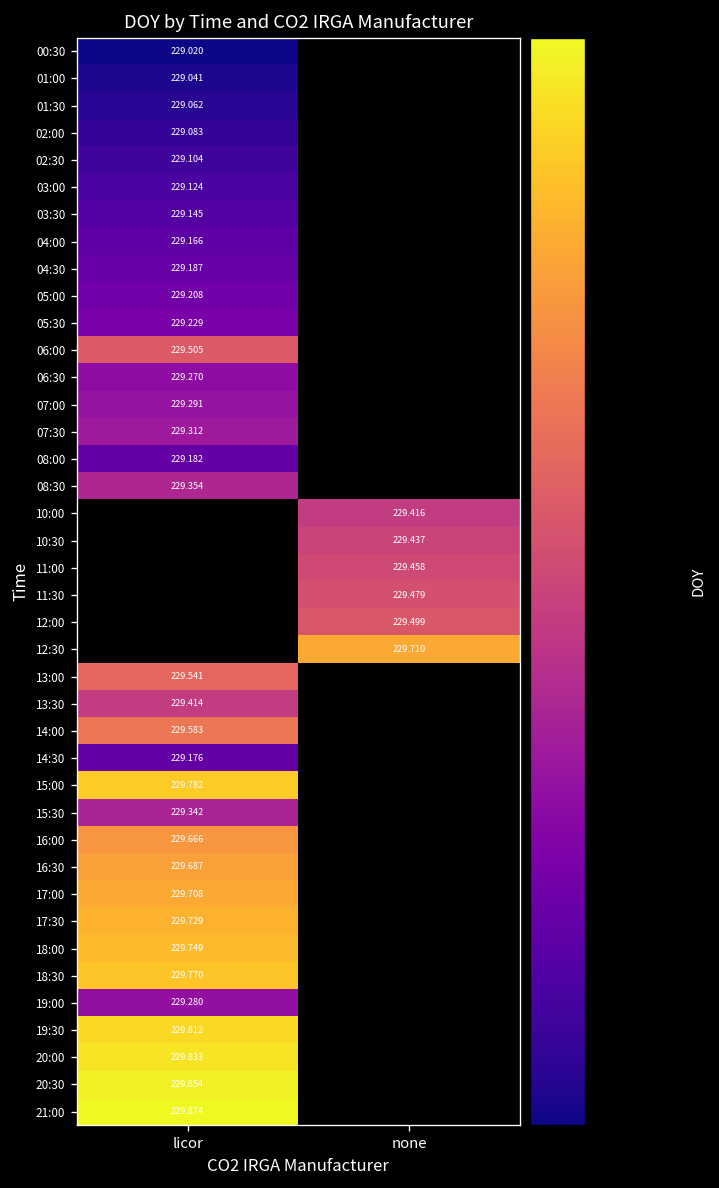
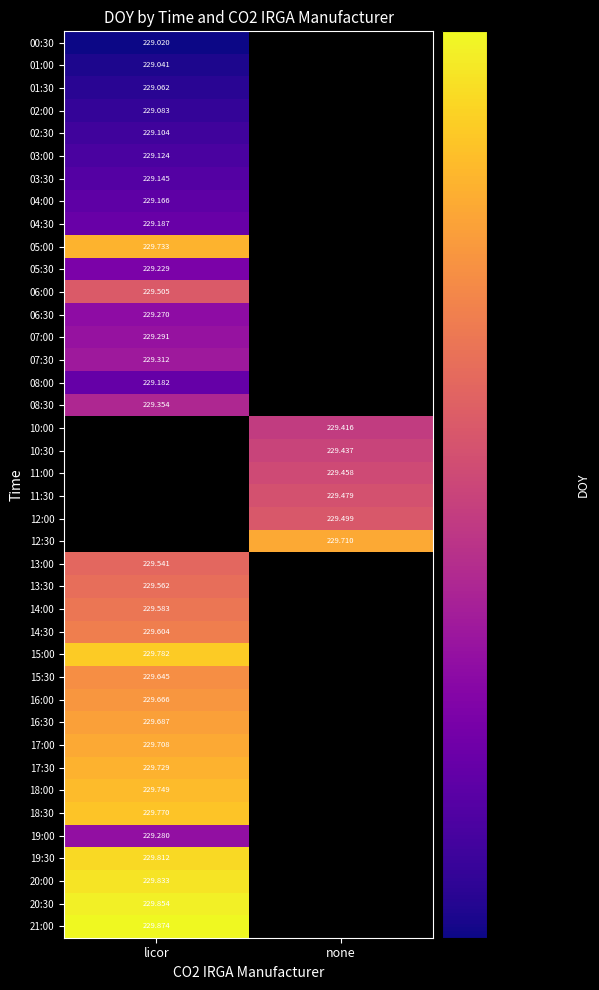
  {
    "00:30": {
      "licor": 229.020
    },
    "01:00": {
      "licor": 229.041
    },
    "01:30": {
      "licor": 229.062
    },
    "02:00": {
      "licor": 229.083
    },
    "02:30": {
      "licor": 229.104
    },
    "03:00": {
      "licor": 229.124
    },
    "03:30": {
      "licor": 229.145
    },
    "04:00": {
      "licor": 229.166
    },
    "04:30": {
      "licor": 229.187
    },
    "05:00": {
-     "licor": 229.208
+     "licor": 229.733
    },
    "05:30": {
      "licor": 229.229
    },
    "06:00": {
      "licor": 229.505
    },
    "06:30": {
      "licor": 229.270
    },
    "07:00": {
      "licor": 229.291
    },
    "07:30": {
      "licor": 229.312
    },
    "08:00": {
      "licor": 229.182
    },
    "08:30": {
      "licor": 229.354
    },
    "10:00": {
      "none": 229.416
    },
    "10:30": {
      "none": 229.437
    },
    "11:00": {
      "none": 229.458
    },
    "11:30": {
      "none": 229.479
    },
    "12:00": {
      "none": 229.499
    },
    "12:30": {
      "none": 229.710
    },
    "13:00": {
      "licor": 229.541
    },
    "13:30": {
-     "licor": 229.414
+     "licor": 229.562
    },
    "14:00": {
      "licor": 229.583
    },
    "14:30": {
-     "licor": 229.176
+     "licor": 229.604
    },
    "15:00": {
      "licor": 229.782
    },
    "15:30": {
-     "licor": 229.342
+     "licor": 229.645
    },
    "16:00": {
      "licor": 229.666
    },
    "16:30": {
      "licor": 229.687
    },
    "17:00": {
      "licor": 229.708
    },
    "17:30": {
      "licor": 229.729
    },
    "18:00": {
      "licor": 229.749
    },
    "18:30": {
      "licor": 229.770
    },
    "19:00": {
      "licor": 229.280
    },
    "19:30": {
      "licor": 229.812
    },
    "20:00": {
      "licor": 229.833
    },
    "20:30": {
      "licor": 229.854
    },
    "21:00": {
      "licor": 229.874
    }
  }
